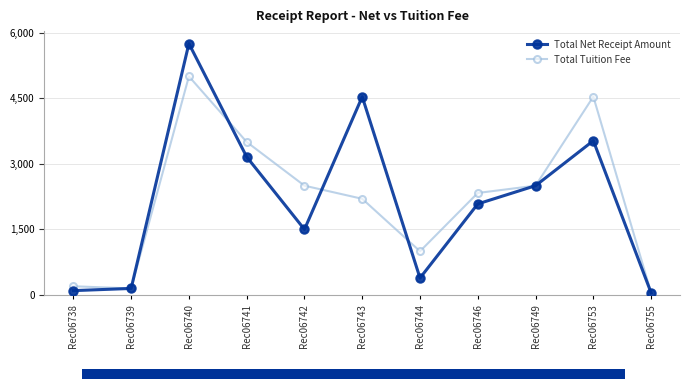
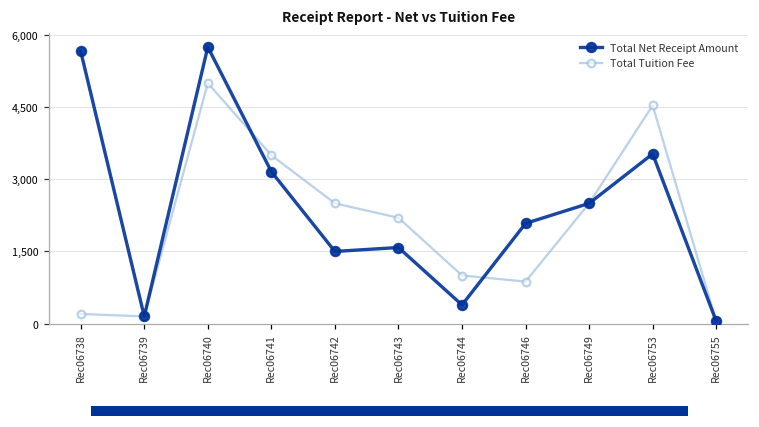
  {
    "Receipt Report - Net vs Tuition Fee": {
      "Total Net Receipt Amount": {
-       "Rec06738": "100",
+       "Rec06738": "5,700",
        "Rec06740": "5,800",
        "Rec06741": "3,200",
        "Rec06742": "1,500",
-       "Rec06743": "4,500",
+       "Rec06743": "1,600",
        "Rec06744": "400",
        "Rec06746": "2,100",
        "Rec06753": "3,500"
      },
      "Total Tuition Fee": {
        "Rec06738": "200",
        "Rec06740": "5,000",
        "Rec06741": "3,500",
        "Rec06742": "2,500",
        "Rec06743": "2,200",
        "Rec06744": "1,000",
-       "Rec06746": "2,300",
+       "Rec06746": "900",
        "Rec06753": "4,500"
      }
    }
  }
